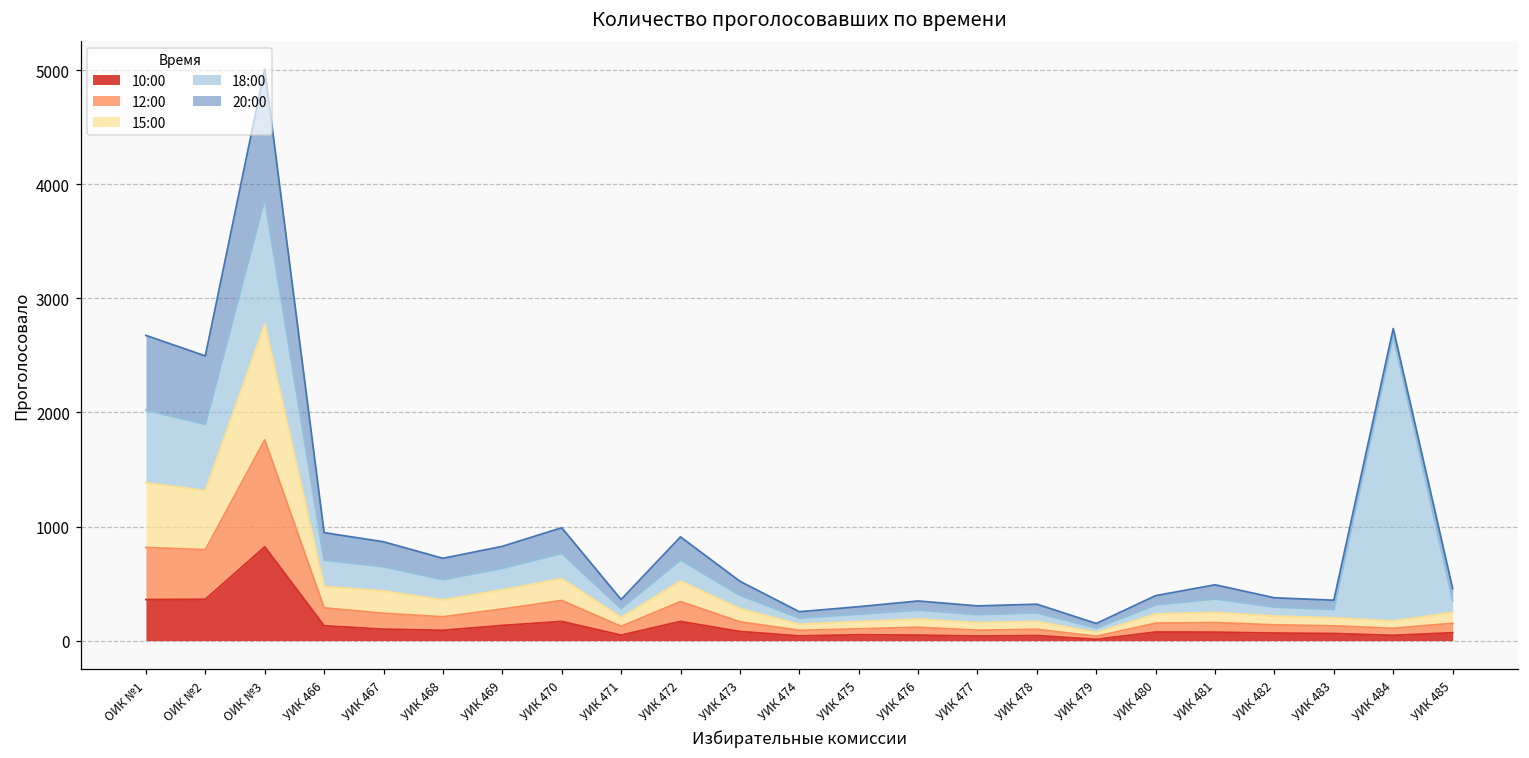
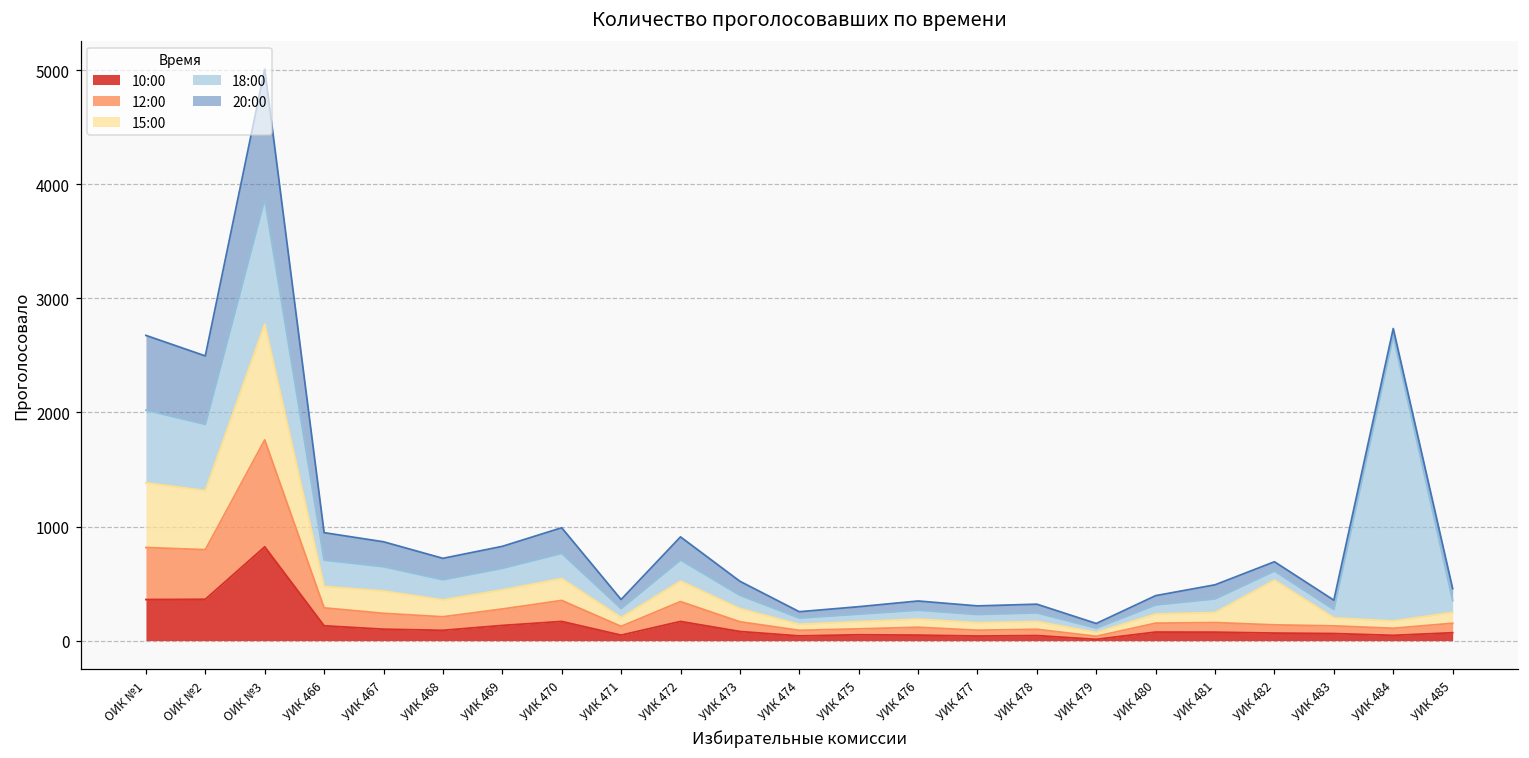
  {
    "10:00": {
      "ОИК №1": 360,
      "ОИК №2": 360,
      "ОИК №3": 820,
      "УИК 466": 130,
      "УИК 467": 100,
      "УИК 468": 90,
      "УИК 469": 130,
      "УИК 470": 170,
      "УИК 471": 50,
      "УИК 472": 170,
      "УИК 473": 80,
      "УИК 474": 40,
      "УИК 475": 50,
      "УИК 476": 50,
      "УИК 477": 40,
      "УИК 478": 40,
      "УИК 479": 10,
      "УИК 480": 80,
      "УИК 481": 70,
      "УИК 482": 70,
      "УИК 483": 60,
      "УИК 484": 50,
      "УИК 485": 70
    },
    "12:00": {
      "ОИК №1": 460,
      "ОИК №2": 440,
      "ОИК №3": 940,
      "УИК 466": 160,
      "УИК 467": 140,
      "УИК 468": 120,
      "УИК 469": 140,
      "УИК 470": 180,
      "УИК 471": 80,
      "УИК 472": 170,
      "УИК 473": 90,
      "УИК 474": 50,
      "УИК 475": 50,
      "УИК 476": 70,
      "УИК 477": 50,
      "УИК 478": 60,
      "УИК 479": 30,
      "УИК 480": 80,
      "УИК 481": 80,
      "УИК 482": 70,
      "УИК 483": 70,
      "УИК 484": 60,
      "УИК 485": 80
    },
    "15:00": {
      "ОИК №1": 570,
      "ОИК №2": 520,
      "ОИК №3": 1020,
      "УИК 466": 190,
      "УИК 467": 200,
      "УИК 468": 150,
      "УИК 469": 170,
      "УИК 470": 190,
      "УИК 471": 80,
      "УИК 472": 180,
      "УИК 473": 120,
      "УИК 474": 50,
      "УИК 475": 60,
      "УИК 476": 70,
      "УИК 477": 70,
      "УИК 478": 70,
      "УИК 479": 30,
      "УИК 480": 80,
      "УИК 481": 90,
-     "УИК 482": 80,
+     "УИК 482": 390,
      "УИК 483": 70,
      "УИК 484": 60,
      "УИК 485": 100
    },
    "18:00": {
      "ОИК №1": 640,
      "ОИК №2": 580,
      "ОИК №3": 1100,
      "УИК 466": 230,
      "УИК 467": 210,
      "УИК 468": 180,
      "УИК 469": 190,
      "УИК 470": 220,
      "УИК 471": 80,
      "УИК 472": 190,
      "УИК 473": 120,
      "УИК 474": 60,
      "УИК 475": 70,
      "УИК 476": 80,
      "УИК 477": 70,
      "УИК 478": 80,
      "УИК 479": 40,
      "УИК 480": 80,
      "УИК 481": 120,
      "УИК 482": 80,
      "УИК 483": 70,
      "УИК 484": 2500,
      "УИК 485": 100
    },
    "20:00": {
      "ОИК №1": 660,
      "ОИК №2": 600,
      "УИК 466": 240,
      "УИК 467": 220,
      "УИК 468": 190,
      "УИК 469": 190,
      "УИК 470": 220,
      "УИК 471": 80,
      "УИК 472": 200,
      "УИК 473": 120,
      "УИК 474": 60,
      "УИК 475": 70,
      "УИК 476": 80,
      "УИК 477": 80,
      "УИК 478": 80,
      "УИК 479": 40,
      "УИК 480": 80,
      "УИК 481": 120,
      "УИК 482": 80,
      "УИК 483": 80,
      "УИК 484": 70,
      "УИК 485": 110
    }
  }
